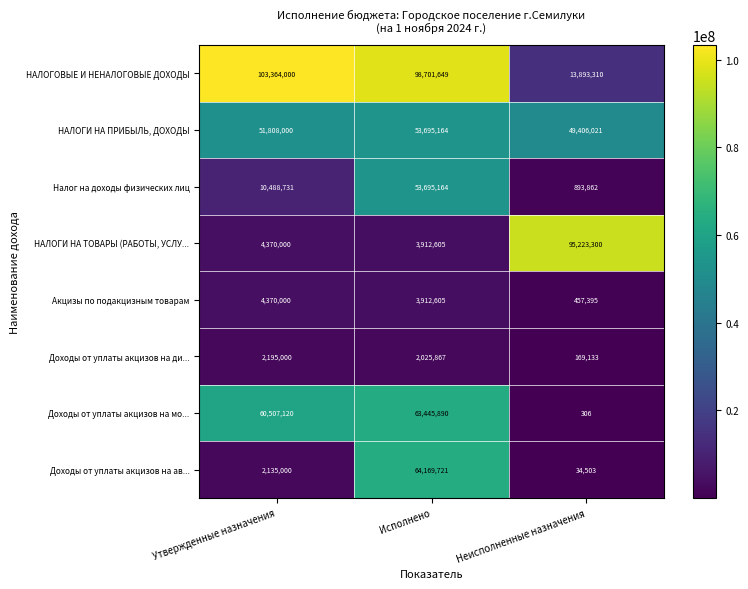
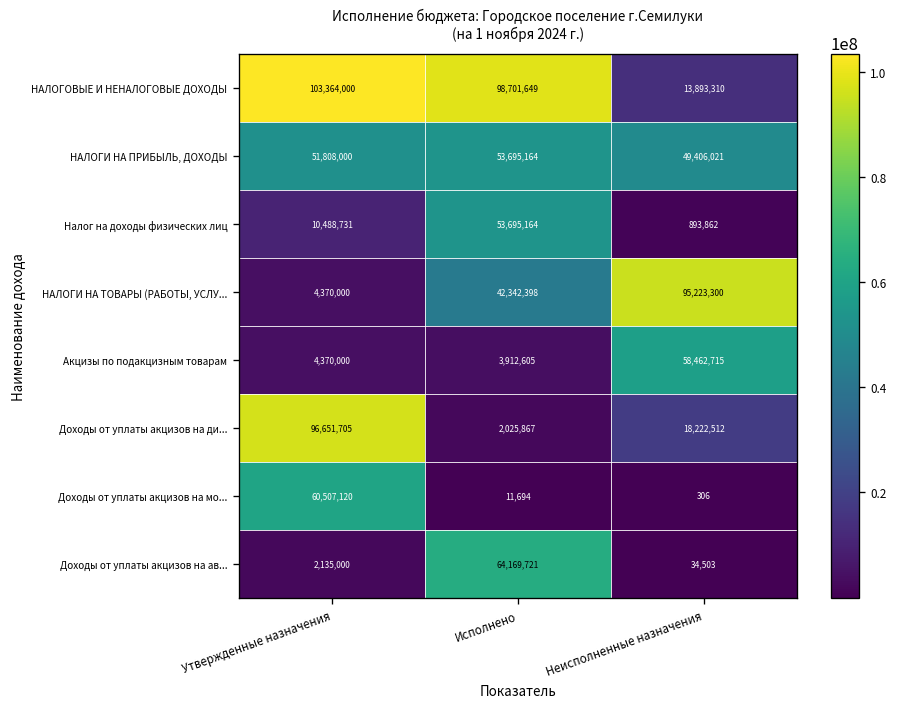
  {
    "НАЛОГОВЫЕ И НЕНАЛОГОВЫЕ ДОХОДЫ": {
      "Утвержденные назначения": "103,364,000",
      "Исполнено": "98,701,649",
      "Неисполненные назначения": "13,893,310"
    },
    "НАЛОГИ НА ПРИБЫЛЬ, ДОХОДЫ": {
      "Утвержденные назначения": "51,808,000",
      "Исполнено": "53,695,164",
      "Неисполненные назначения": "49,406,021"
    },
    "Налог на доходы физических лиц": {
      "Утвержденные назначения": "10,488,731",
      "Исполнено": "53,695,164",
      "Неисполненные назначения": "893,862"
    },
    "НАЛОГИ НА ТОВАРЫ (РАБОТЫ, УСЛУ...": {
      "Утвержденные назначения": "4,370,000",
-     "Исполнено": "3,912,605",
+     "Исполнено": "42,342,398",
      "Неисполненные назначения": "95,223,300"
    },
    "Акцизы по подакцизным товарам": {
      "Утвержденные назначения": "4,370,000",
      "Исполнено": "3,912,605",
-     "Неисполненные назначения": "457,395"
+     "Неисполненные назначения": "58,462,715"
    },
    "Доходы от уплаты акцизов на ди...": {
-     "Утвержденные назначения": "2,195,000",
+     "Утвержденные назначения": "96,651,705",
      "Исполнено": "2,025,867",
-     "Неисполненные назначения": "169,133"
+     "Неисполненные назначения": "18,222,512"
    },
    "Доходы от уплаты акцизов на мо...": {
      "Утвержденные назначения": "60,507,120",
-     "Исполнено": "63,445,890",
+     "Исполнено": "11,694",
      "Неисполненные назначения": "306"
    },
    "Доходы от уплаты акцизов на ав...": {
      "Утвержденные назначения": "2,135,000",
      "Исполнено": "64,169,721",
      "Неисполненные назначения": "34,503"
    }
  }
